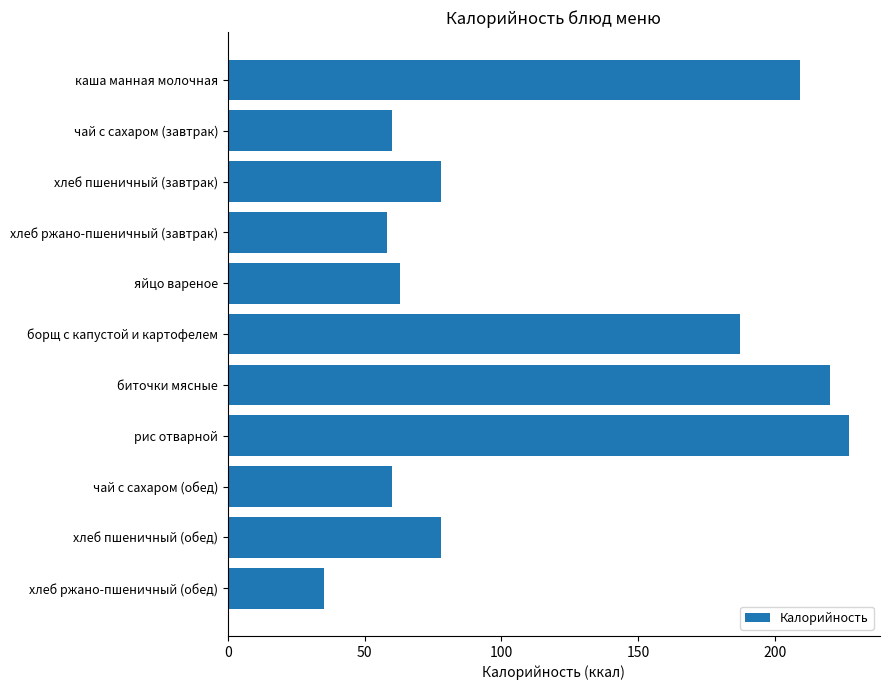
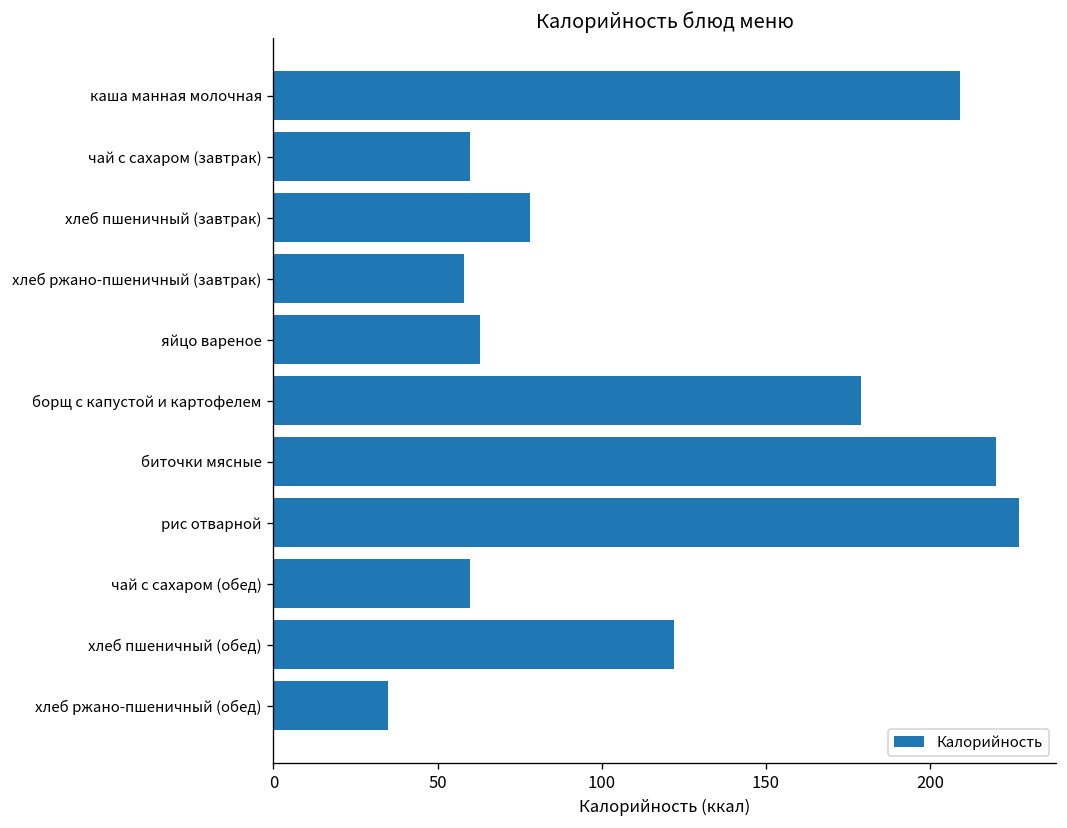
  {
    "каша манная молочная": 209,
    "чай с сахаром (завтрак)": 60,
    "хлеб пшеничный (завтрак)": 78,
    "хлеб ржано-пшеничный (завтрак)": 58,
    "яйцо вареное": 63,
-   "борщ с капустой и картофелем": 187,
+   "борщ с капустой и картофелем": 179,
    "биточки мясные": 220,
    "рис отварной": 227,
    "чай с сахаром (обед)": 60,
-   "хлеб пшеничный (обед)": 78,
+   "хлеб пшеничный (обед)": 122,
    "хлеб ржано-пшеничный (обед)": 35
  }
